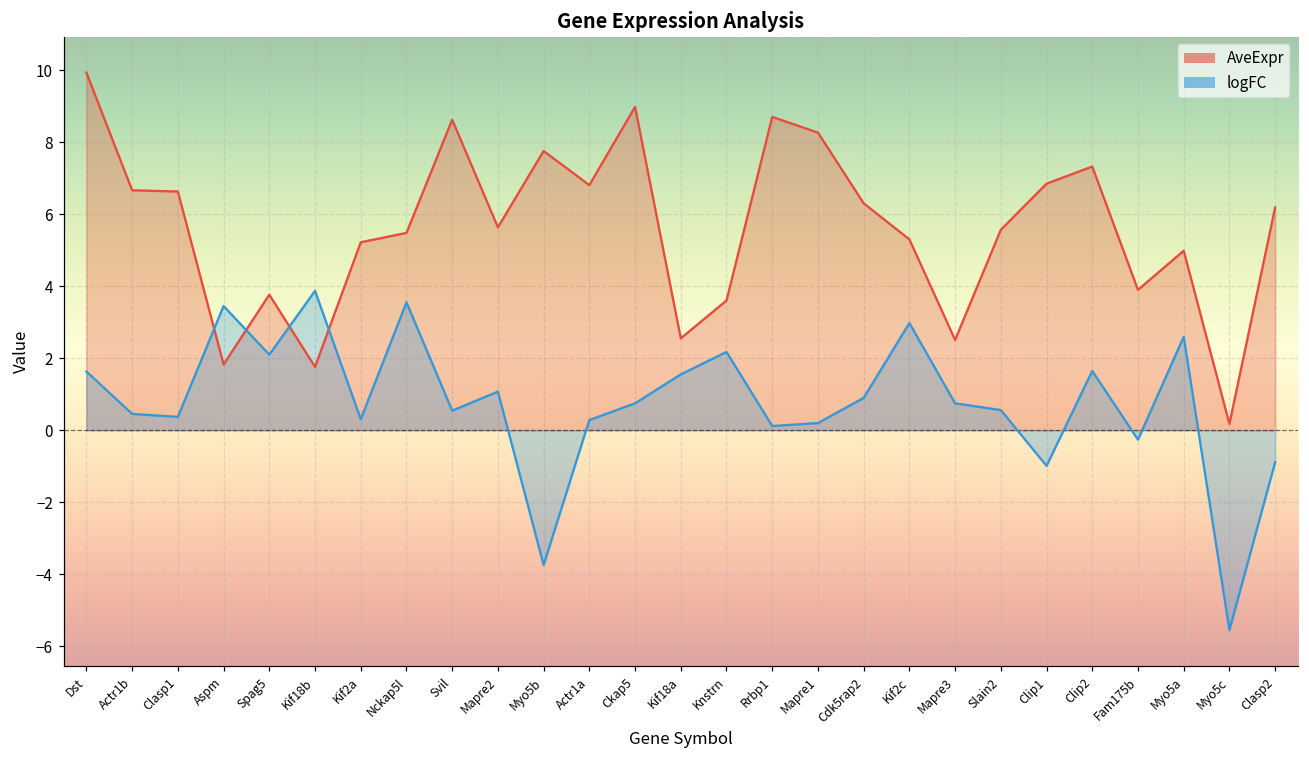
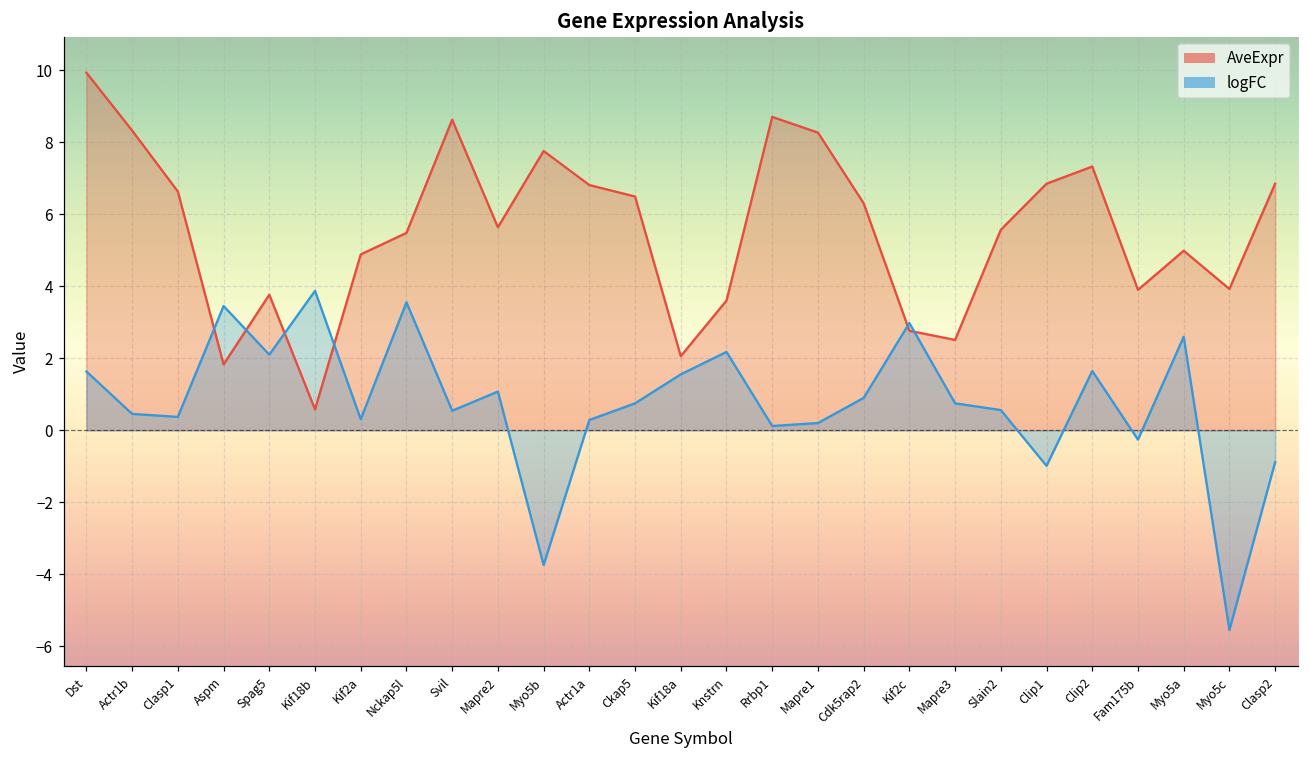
  {
    "AveExpr": {
      "Dst": 9.9,
-     "Actr1b": 6.7,
+     "Actr1b": 8.3,
      "Clasp1": 6.6,
      "Aspm": 1.8,
      "Spag5": 3.8,
-     "Kif18b": 1.8,
-     "Kif2a": 5.2,
+     "Kif18b": 0.6,
+     "Kif2a": 4.9,
      "Nckap5l": 5.5,
      "Svil": 8.6,
      "Mapre2": 5.6,
      "Myo5b": 7.8,
      "Actr1a": 6.8,
-     "Ckap5": 9.0,
-     "Kif18a": 2.6,
+     "Ckap5": 6.5,
+     "Kif18a": 2.1,
      "Knstrn": 3.6,
      "Rrbp1": 8.7,
      "Mapre1": 8.3,
      "Cdk5rap2": 6.3,
-     "Kif2c": 5.3,
+     "Kif2c": 2.8,
      "Mapre3": 2.5,
      "Slain2": 5.6,
      "Clip1": 6.9,
      "Clip2": 7.3,
      "Fam175b": 3.9,
      "Myo5a": 5.0,
-     "Myo5c": 0.2,
-     "Clasp2": 6.2
+     "Myo5c": 3.9,
+     "Clasp2": 6.9
    }
  }
